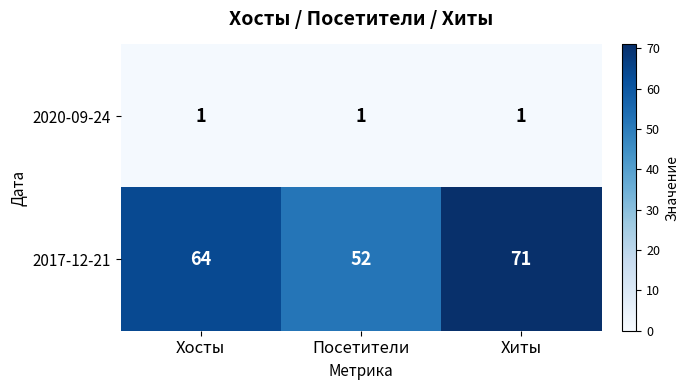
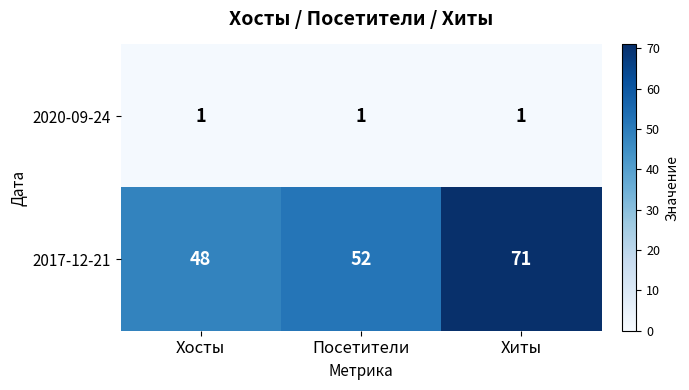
  {
    "2020-09-24": {
      "Хосты": 1,
      "Посетители": 1,
      "Хиты": 1
    },
    "2017-12-21": {
-     "Хосты": 64,
+     "Хосты": 48,
      "Посетители": 52,
      "Хиты": 71
    }
  }
